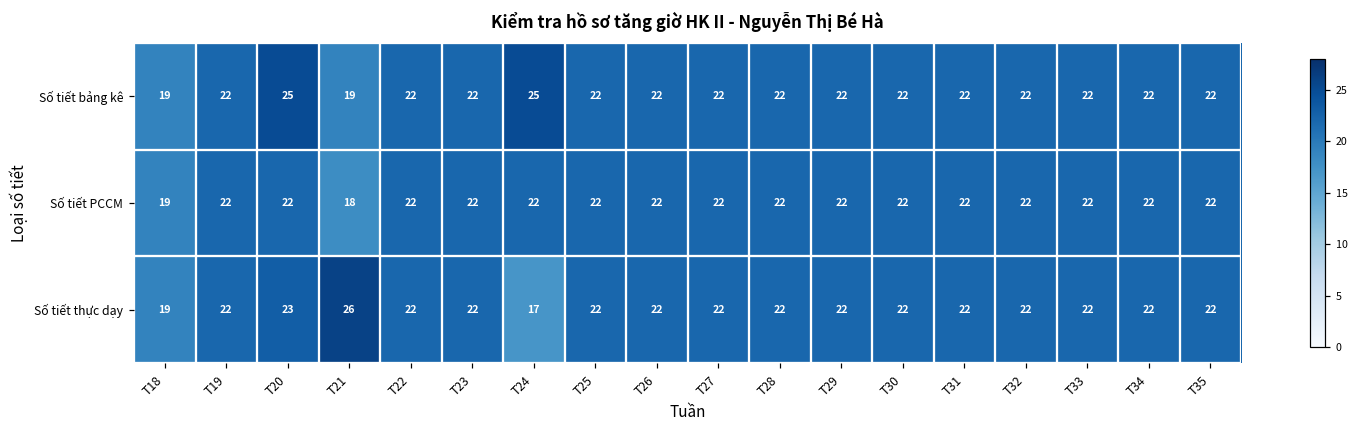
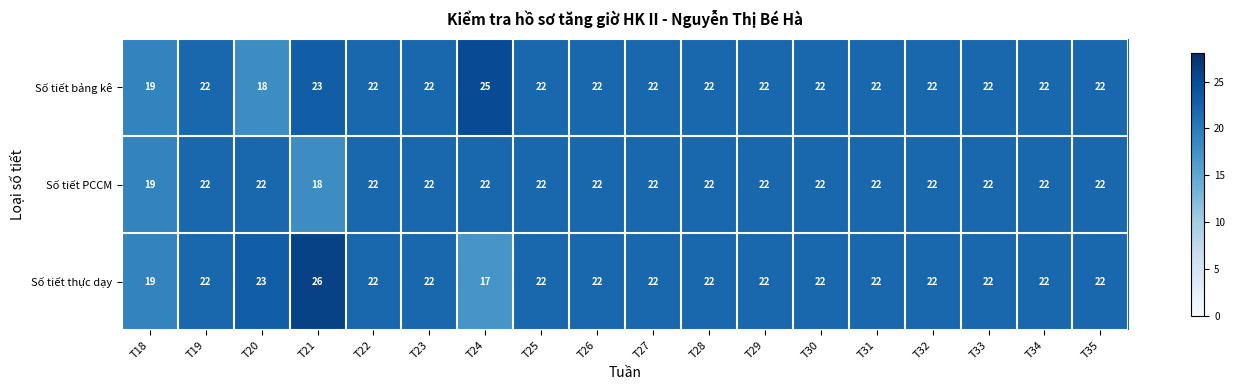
  {
    "Số tiết bảng kê": {
      "T18": 19,
      "T19": 22,
-     "T20": 25,
-     "T21": 19,
+     "T20": 18,
+     "T21": 23,
      "T22": 22,
      "T23": 22,
      "T24": 25,
      "T25": 22,
      "T26": 22,
      "T27": 22,
      "T28": 22,
      "T29": 22,
      "T30": 22,
      "T31": 22,
      "T32": 22,
      "T33": 22,
      "T34": 22,
      "T35": 22
    },
    "Số tiết PCCM": {
      "T18": 19,
      "T19": 22,
      "T20": 22,
      "T21": 18,
      "T22": 22,
      "T23": 22,
      "T24": 22,
      "T25": 22,
      "T26": 22,
      "T27": 22,
      "T28": 22,
      "T29": 22,
      "T30": 22,
      "T31": 22,
      "T32": 22,
      "T33": 22,
      "T34": 22,
      "T35": 22
    },
    "Số tiết thực dạy": {
      "T18": 19,
      "T19": 22,
      "T20": 23,
      "T21": 26,
      "T22": 22,
      "T23": 22,
      "T24": 17,
      "T25": 22,
      "T26": 22,
      "T27": 22,
      "T28": 22,
      "T29": 22,
      "T30": 22,
      "T31": 22,
      "T32": 22,
      "T33": 22,
      "T34": 22,
      "T35": 22
    }
  }
